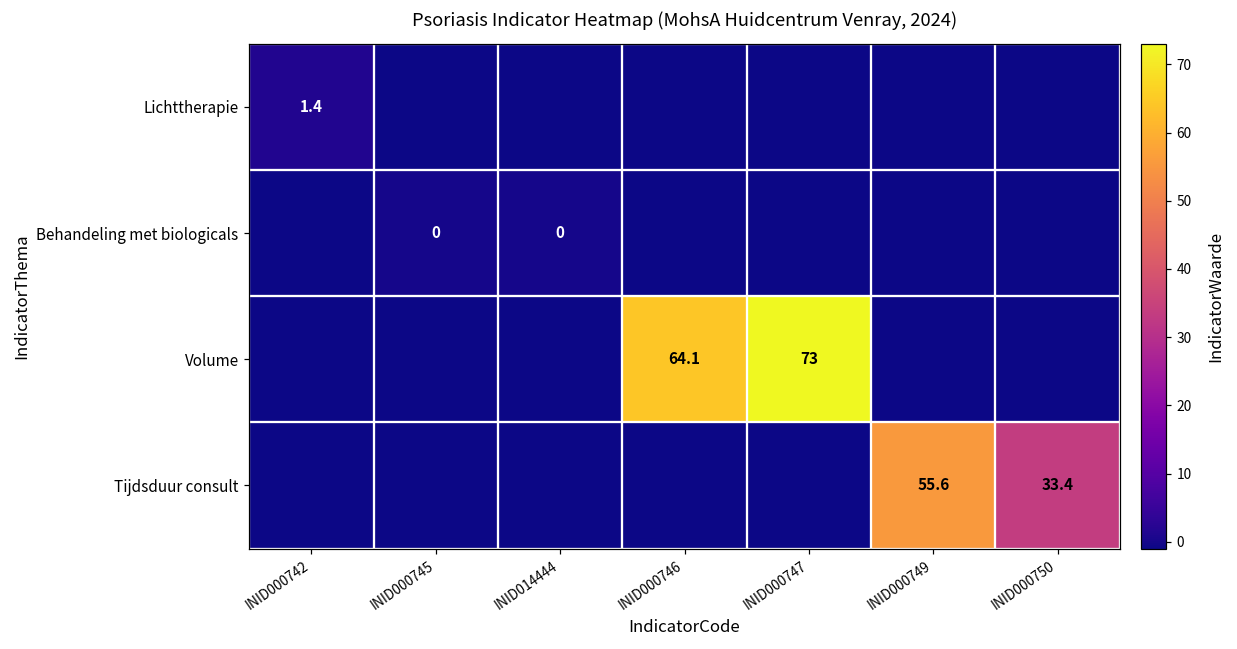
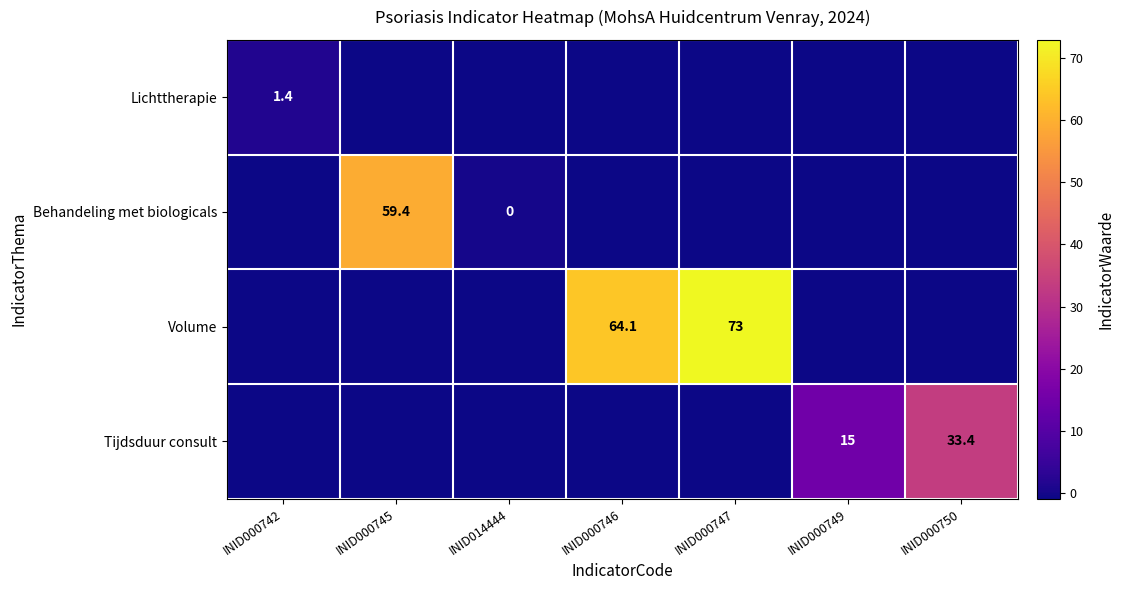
  {
    "Lichttherapie": {
      "INID000742": 1.4
    },
    "Behandeling met biologicals": {
-     "INID000745": 0,
+     "INID000745": 59.4,
      "INID014444": 0
    },
    "Volume": {
      "INID000746": 64.1,
      "INID000747": 73
    },
    "Tijdsduur consult": {
-     "INID000749": 55.6,
+     "INID000749": 15,
      "INID000750": 33.4
    }
  }
